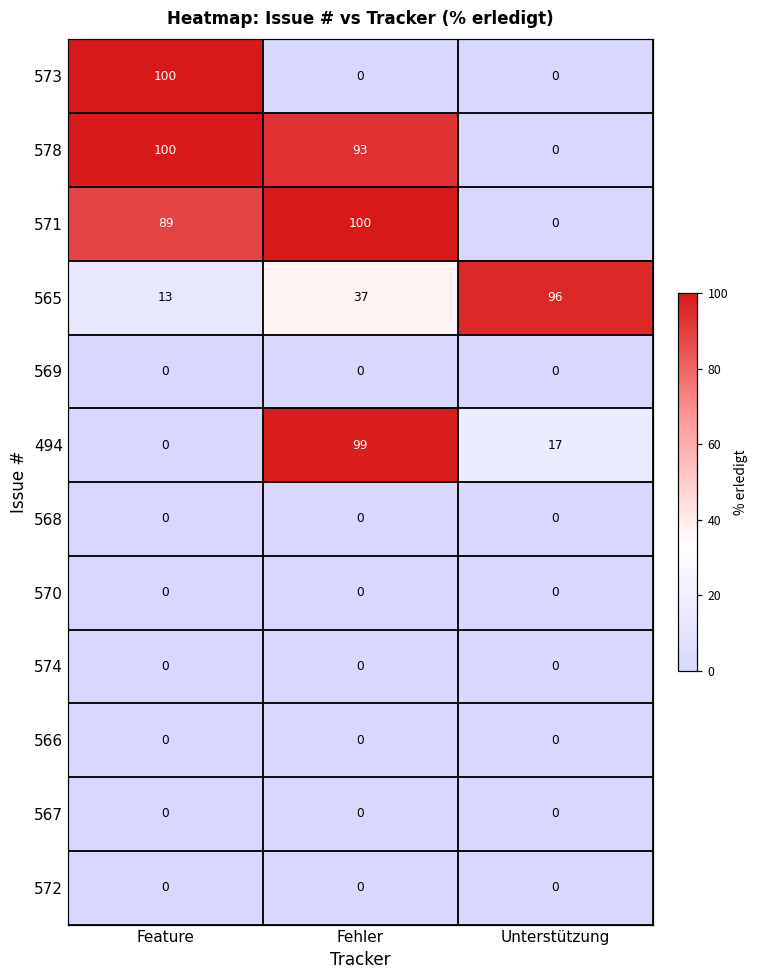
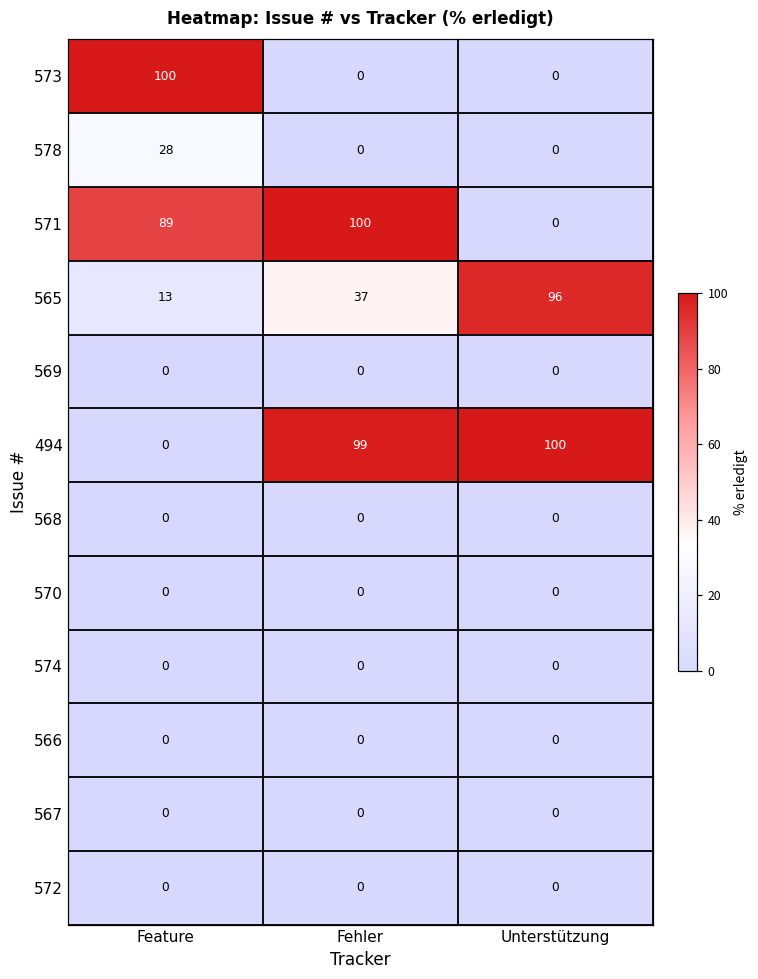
  {
    "573": {
      "Feature": 100,
      "Fehler": 0,
      "Unterstützung": 0
    },
    "578": {
-     "Feature": 100,
-     "Fehler": 93,
+     "Feature": 28,
+     "Fehler": 0,
      "Unterstützung": 0
    },
    "571": {
      "Feature": 89,
      "Fehler": 100,
      "Unterstützung": 0
    },
    "565": {
      "Feature": 13,
      "Fehler": 37,
      "Unterstützung": 96
    },
    "569": {
      "Feature": 0,
      "Fehler": 0,
      "Unterstützung": 0
    },
    "494": {
      "Feature": 0,
      "Fehler": 99,
-     "Unterstützung": 17
+     "Unterstützung": 100
    },
    "568": {
      "Feature": 0,
      "Fehler": 0,
      "Unterstützung": 0
    },
    "570": {
      "Feature": 0,
      "Fehler": 0,
      "Unterstützung": 0
    },
    "574": {
      "Feature": 0,
      "Fehler": 0,
      "Unterstützung": 0
    },
    "566": {
      "Feature": 0,
      "Fehler": 0,
      "Unterstützung": 0
    },
    "567": {
      "Feature": 0,
      "Fehler": 0,
      "Unterstützung": 0
    },
    "572": {
      "Feature": 0,
      "Fehler": 0,
      "Unterstützung": 0
    }
  }
